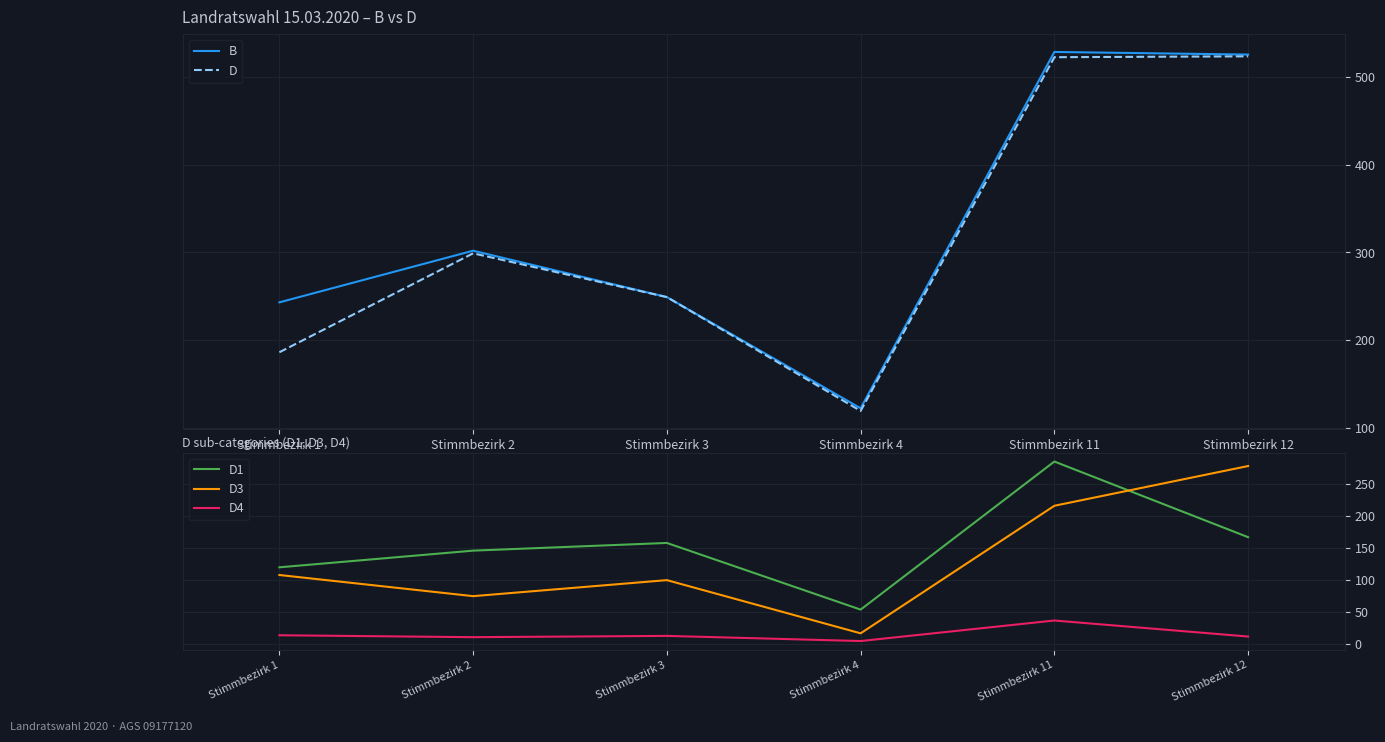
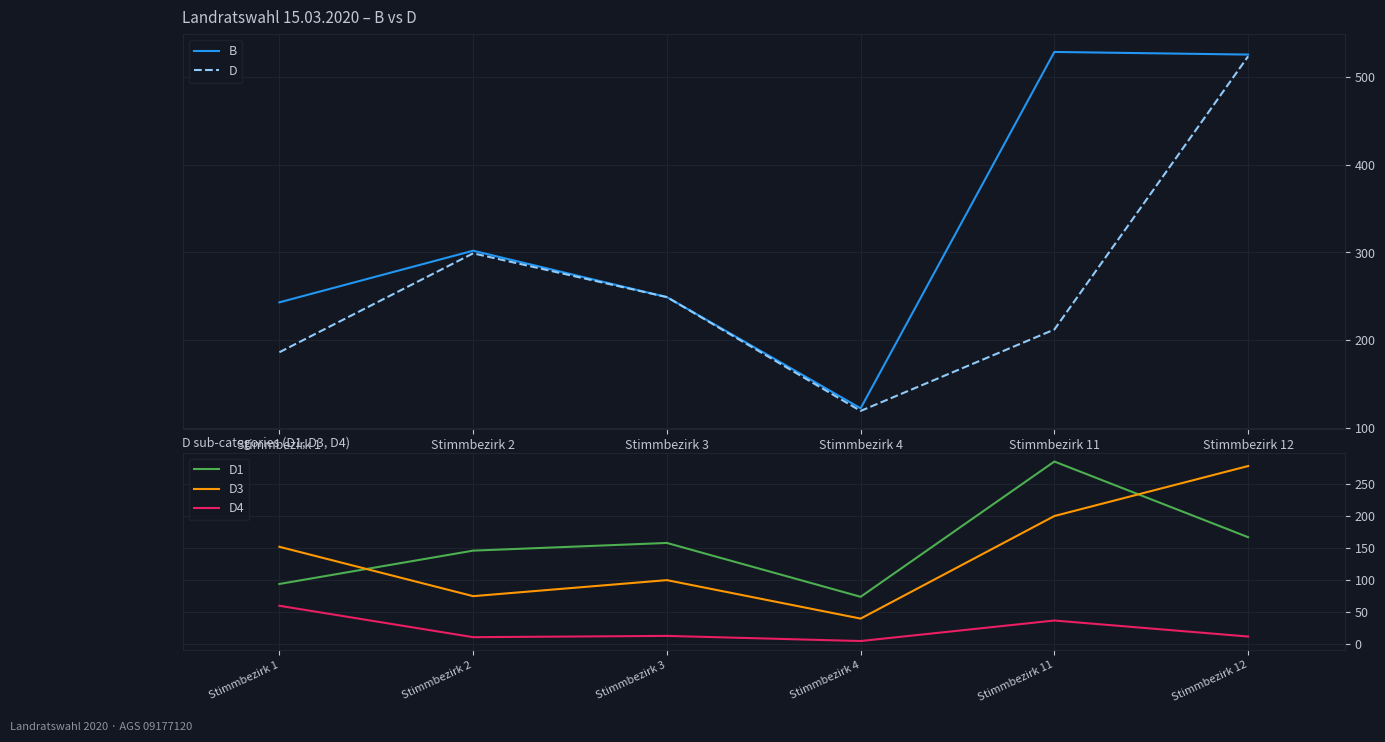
  {
    "Landratswahl 15.03.2020 – B vs D": {
      "B": {
        "Stimmbezirk 1": 240,
        "Stimmbezirk 2": 300,
        "Stimmbezirk 4": 120,
        "Stimmbezirk 11": 530
      },
      "D": {
        "Stimmbezirk 1": 190,
        "Stimmbezirk 2": 300,
        "Stimmbezirk 4": 120,
-       "Stimmbezirk 11": 520
+       "Stimmbezirk 11": 210
      }
    },
    "D sub-categories (D1, D3, D4)": {
      "D1": {
-       "Stimmbezirk 1": 120,
+       "Stimmbezirk 1": 90,
        "Stimmbezirk 2": 150,
        "Stimmbezirk 3": 160,
-       "Stimmbezirk 4": 50,
+       "Stimmbezirk 4": 70,
        "Stimmbezirk 11": 290,
        "Stimmbezirk 12": 170
      },
      "D3": {
-       "Stimmbezirk 1": 110,
+       "Stimmbezirk 1": 150,
        "Stimmbezirk 2": 80,
        "Stimmbezirk 3": 100,
-       "Stimmbezirk 4": 20,
-       "Stimmbezirk 11": 220,
+       "Stimmbezirk 4": 40,
+       "Stimmbezirk 11": 200,
        "Stimmbezirk 12": 280
      },
      "D4": {
-       "Stimmbezirk 1": 10,
+       "Stimmbezirk 1": 60,
        "Stimmbezirk 2": 10,
        "Stimmbezirk 3": 10,
        "Stimmbezirk 4": 10,
        "Stimmbezirk 11": 40,
        "Stimmbezirk 12": 10
      }
    }
  }
